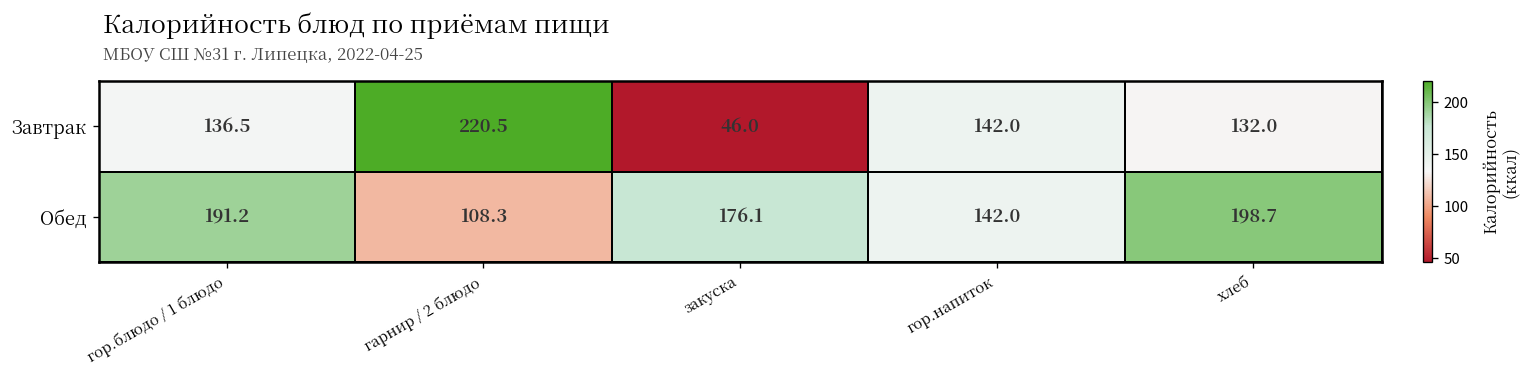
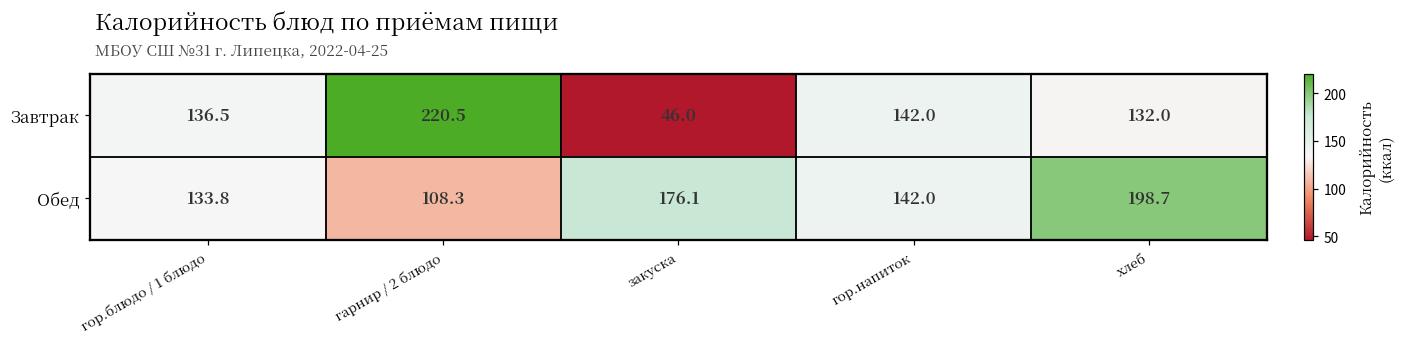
  {
    "Завтрак": {
      "гор.блюдо / 1 блюдо": 136.5,
      "гарнир / 2 блюдо": 220.5,
      "закуска": 46.0,
      "гор.напиток": 142.0,
      "хлеб": 132.0
    },
    "Обед": {
-     "гор.блюдо / 1 блюдо": 191.2,
+     "гор.блюдо / 1 блюдо": 133.8,
      "гарнир / 2 блюдо": 108.3,
      "закуска": 176.1,
      "гор.напиток": 142.0,
      "хлеб": 198.7
    }
  }
